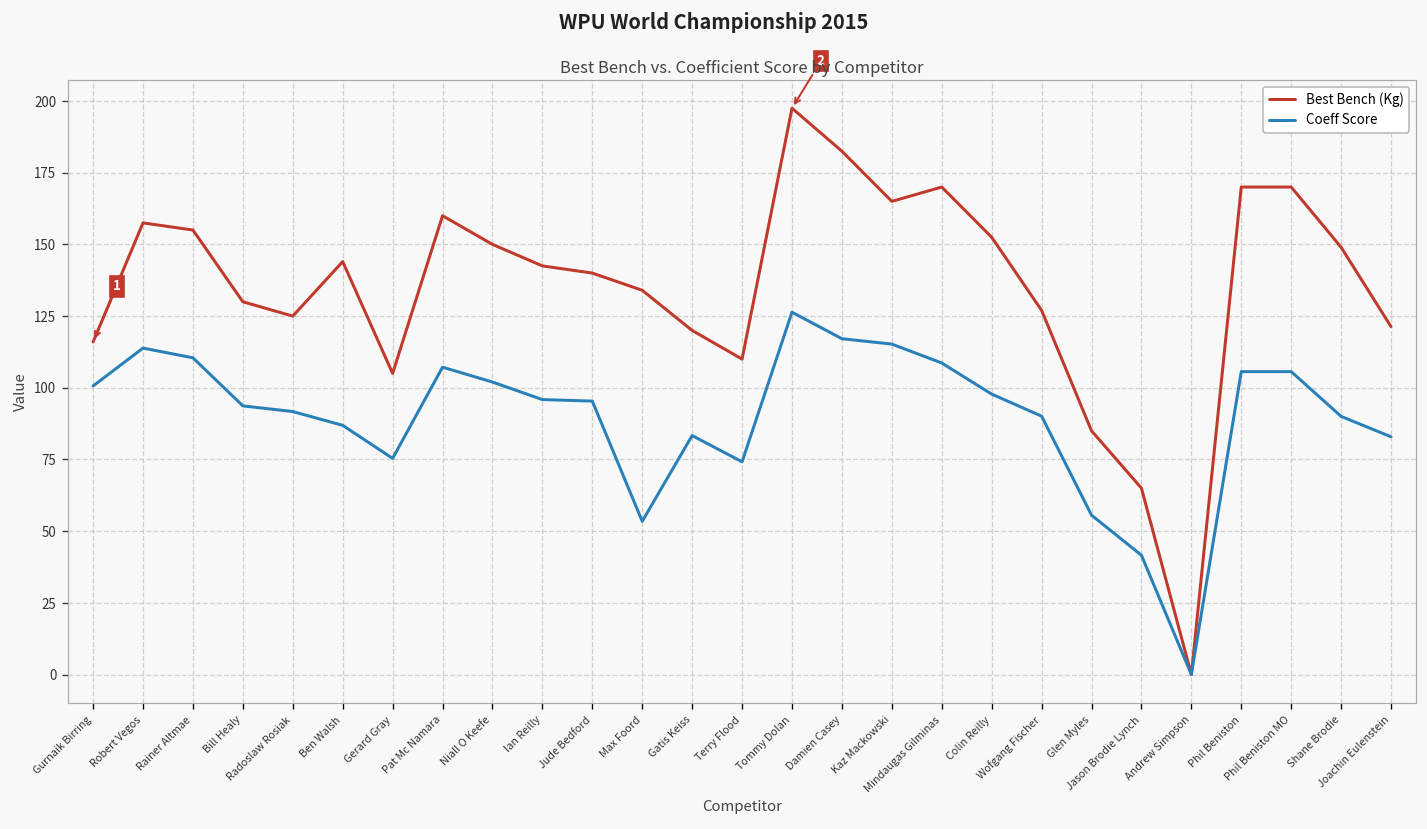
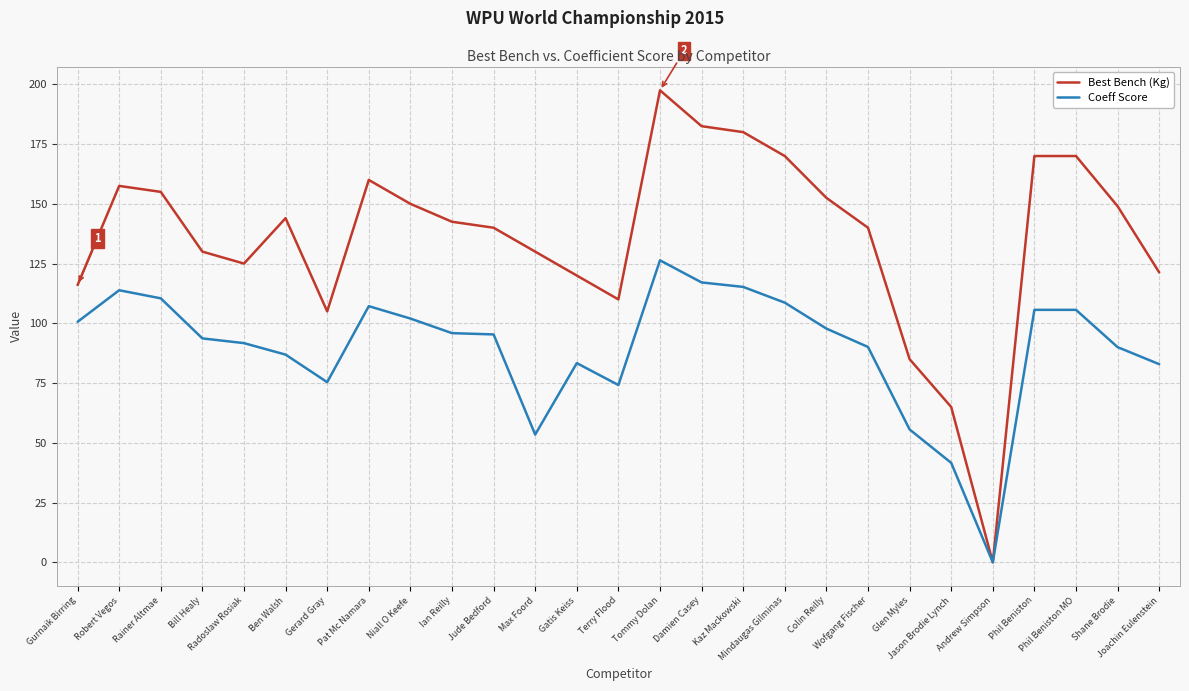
  {
    "Best Bench (Kg)": {
      "Gurnaik Birring": 116,
      "Robert Vegos": 158,
      "Rainer Altmae": 155,
      "Bill Healy": 130,
      "Radoslaw Rosiak": 125,
      "Ben Walsh": 144,
      "Gerard Gray": 105,
      "Pat Mc Namara": 160,
      "Niall O Keefe": 150,
      "Ian Reilly": 143,
      "Jude Bedford": 140,
-     "Max Foord": 134,
+     "Max Foord": 130,
      "Gatis Keiss": 120,
      "Terry Flood": 110,
      "Tommy Dolan": 198,
      "Damien Casey": 183,
-     "Kaz Mackowski": 165,
+     "Kaz Mackowski": 180,
      "Mindaugas Gilminas": 170,
      "Colin Reilly": 153,
-     "Wofgang Fischer": 127,
+     "Wofgang Fischer": 140,
      "Glen Myles": 85,
      "Jason Brodie Lynch": 65,
      "Phil Beniston": 170,
      "Phil Beniston MO": 170,
      "Shane Brodie": 149,
      "Joachin Eulenstein": 121
    },
    "Coeff Score": {
      "Gurnaik Birring": 101,
      "Robert Vegos": 114,
      "Rainer Altmae": 110,
      "Bill Healy": 94,
      "Radoslaw Rosiak": 92,
      "Ben Walsh": 87,
      "Gerard Gray": 75,
      "Pat Mc Namara": 107,
      "Niall O Keefe": 102,
      "Ian Reilly": 96,
      "Jude Bedford": 95,
      "Max Foord": 53,
      "Gatis Keiss": 83,
      "Terry Flood": 74,
      "Tommy Dolan": 126,
      "Damien Casey": 117,
      "Kaz Mackowski": 115,
      "Mindaugas Gilminas": 109,
      "Colin Reilly": 98,
      "Wofgang Fischer": 90,
      "Glen Myles": 56,
      "Jason Brodie Lynch": 42,
      "Phil Beniston": 106,
      "Phil Beniston MO": 106,
      "Shane Brodie": 90,
      "Joachin Eulenstein": 83
    }
  }
